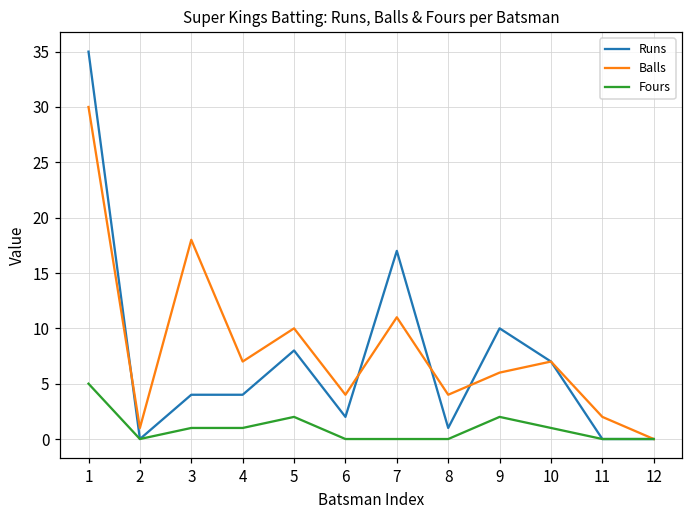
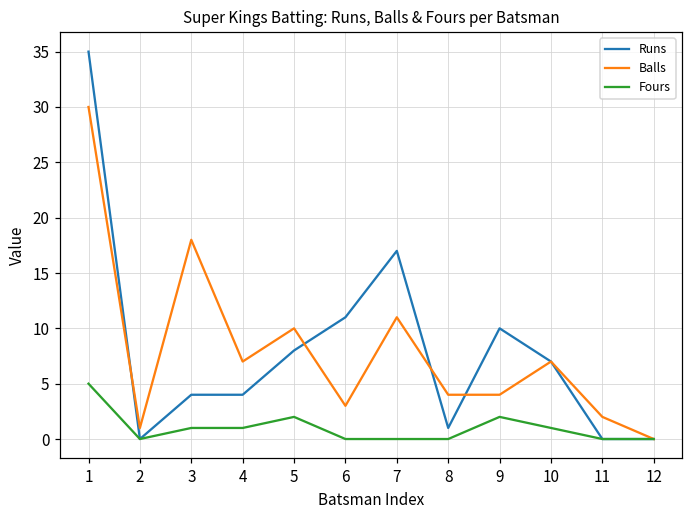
  {
    "Runs": {
      "1": 35,
      "3": 4,
      "4": 4,
      "5": 8,
-     "6": 2,
+     "6": 11,
      "7": 17,
      "8": 1,
      "9": 10
    },
    "Balls": {
      "1": 30,
      "2": 1,
      "3": 18,
      "4": 7,
      "5": 10,
-     "6": 4,
+     "6": 3,
      "7": 11,
      "8": 4,
-     "9": 6,
+     "9": 4,
      "11": 2
    },
    "Fours": {
      "1": 5,
      "3": 1,
      "4": 1,
      "5": 2,
      "6": 0,
      "7": 0,
      "8": 0,
      "9": 2,
      "10": 1
    }
  }
